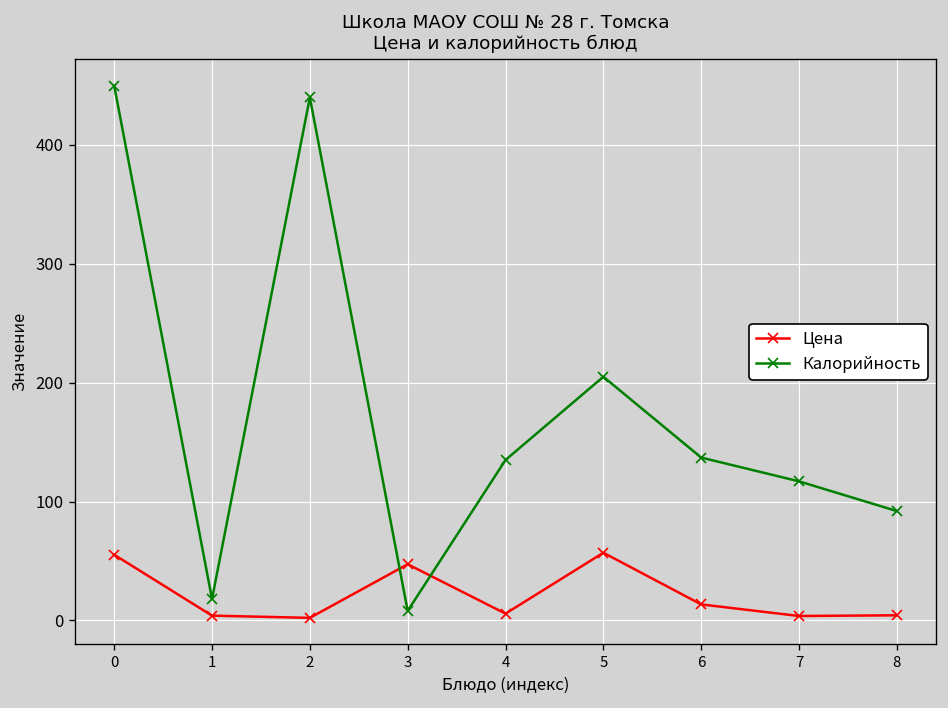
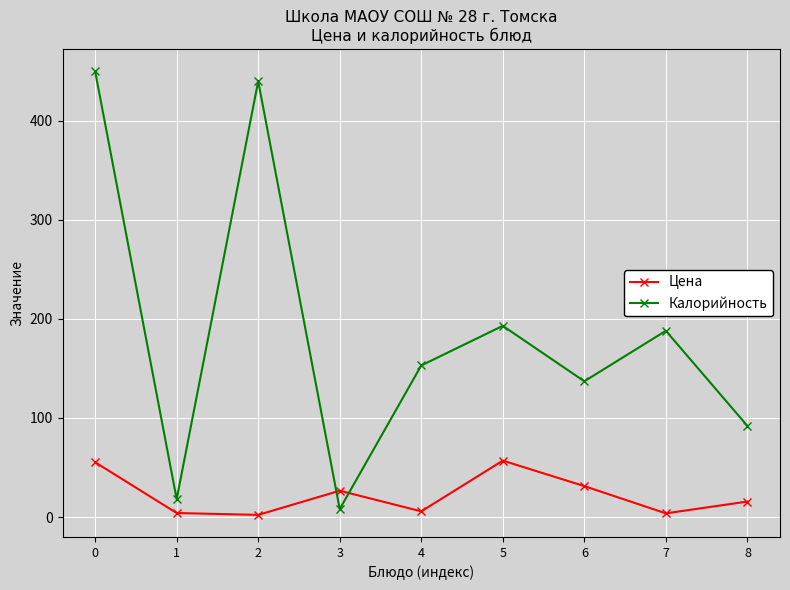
  {
    "Цена": {
      "0": 60,
      "1": 0,
      "2": 0,
-     "3": 50,
+     "3": 30,
      "4": 10,
      "5": 60,
-     "6": 10,
+     "6": 30,
      "7": 0,
-     "8": 0
+     "8": 20
    },
    "Калорийность": {
      "0": 450,
      "1": 20,
      "2": 440,
      "3": 10,
-     "4": 140,
-     "5": 210,
+     "4": 150,
+     "5": 190,
      "6": 140,
-     "7": 120,
+     "7": 190,
      "8": 90
    }
  }
